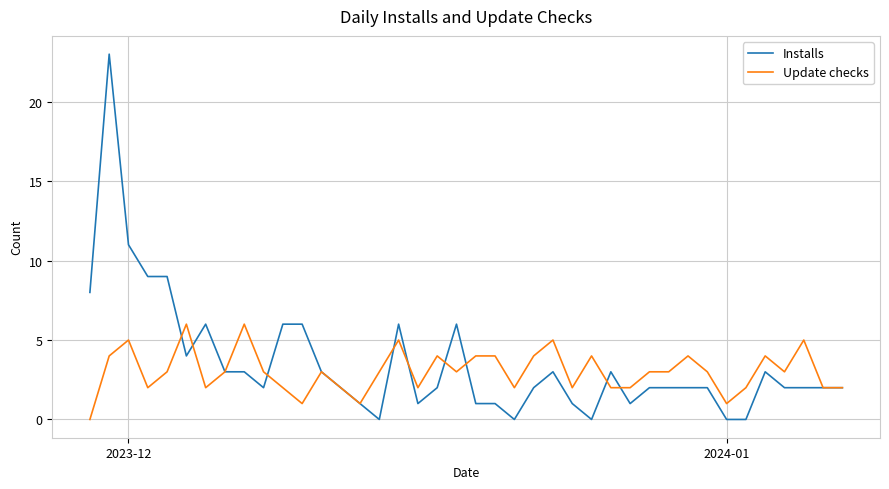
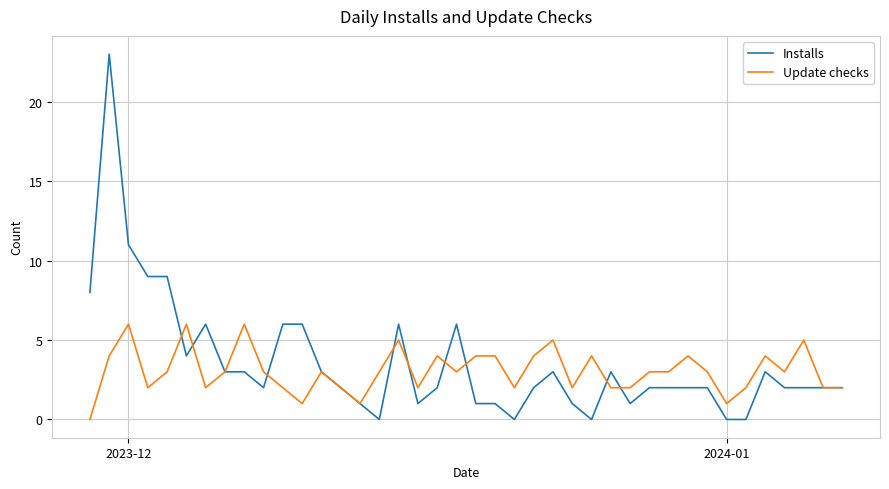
  {
    "Installs": {
      "2023-12": 11,
      "2024-01": 0
    },
    "Update checks": {
-     "2023-12": 5,
+     "2023-12": 6,
      "2024-01": 1
    }
  }
